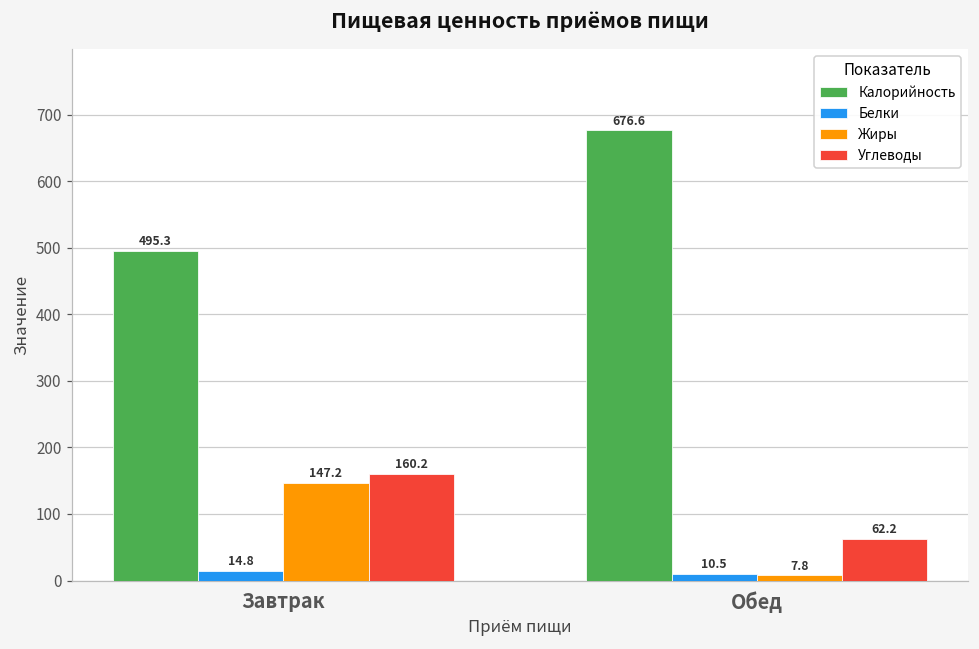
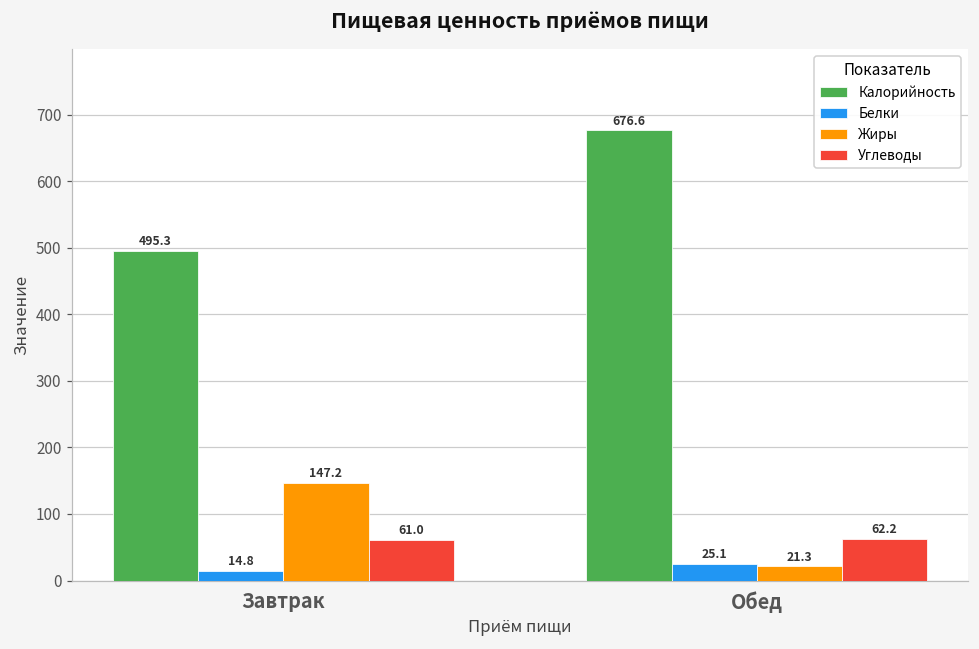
  {
    "Калорийность": {
      "Завтрак": 495.3,
      "Обед": 676.6
    },
    "Белки": {
      "Завтрак": 14.8,
-     "Обед": 10.5
+     "Обед": 25.1
    },
    "Жиры": {
      "Завтрак": 147.2,
-     "Обед": 7.8
+     "Обед": 21.3
    },
    "Углеводы": {
-     "Завтрак": 160.2,
+     "Завтрак": 61.0,
      "Обед": 62.2
    }
  }
